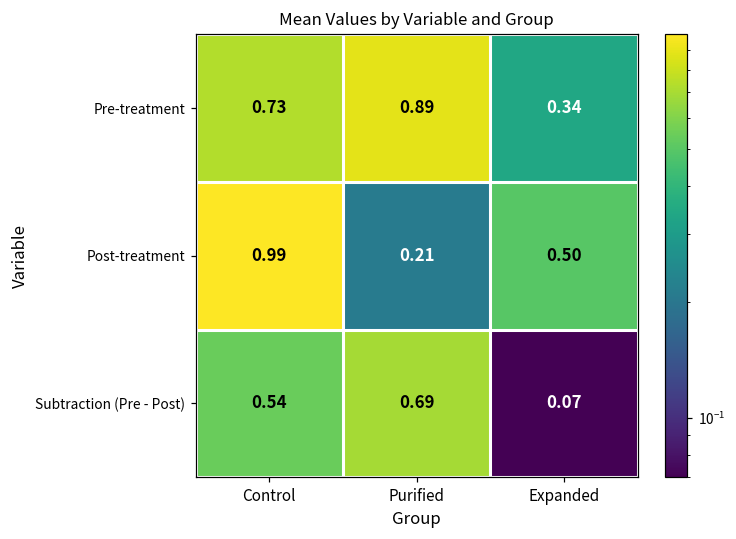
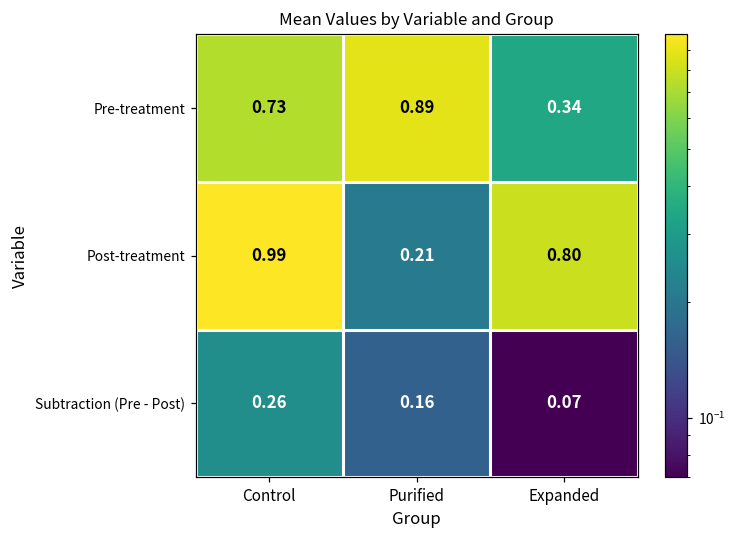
  {
    "Pre-treatment": {
      "Control": 0.73,
      "Purified": 0.89,
      "Expanded": 0.34
    },
    "Post-treatment": {
      "Control": 0.99,
      "Purified": 0.21,
-     "Expanded": 0.50
+     "Expanded": 0.80
    },
    "Subtraction (Pre - Post)": {
-     "Control": 0.54,
-     "Purified": 0.69,
+     "Control": 0.26,
+     "Purified": 0.16,
      "Expanded": 0.07
    }
  }
